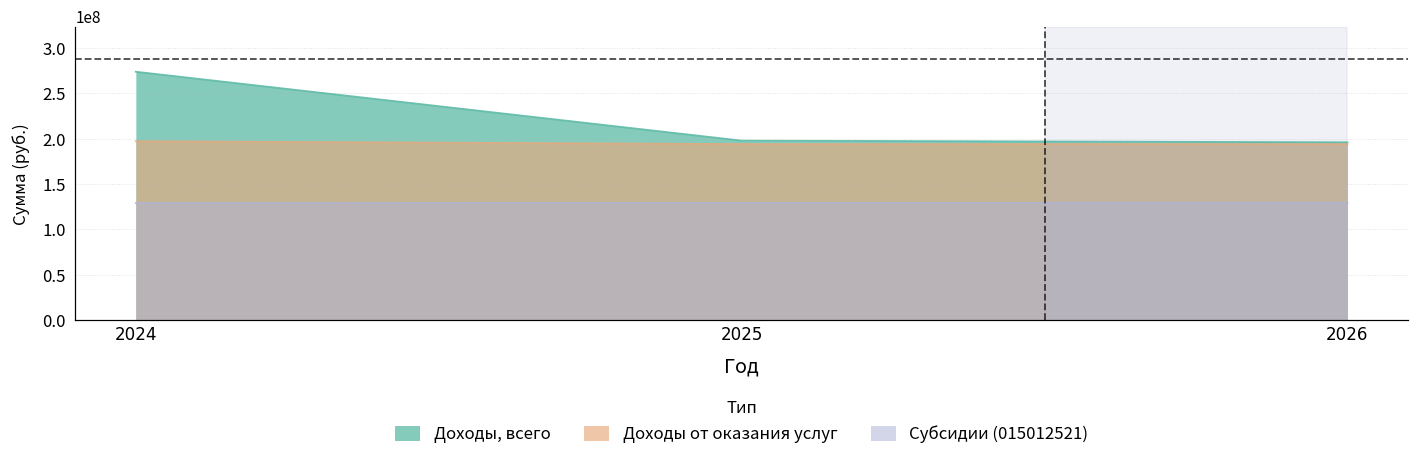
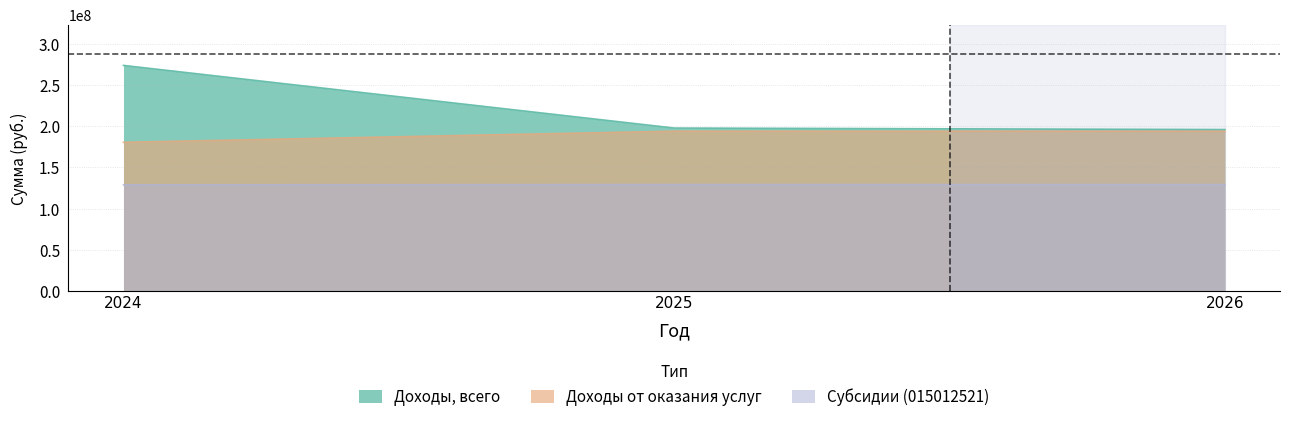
  {
    "Доходы, всего": {
      "2024": 270000000,
      "2025": 200000000
    },
    "Доходы от оказания услуг": {
-     "2024": 200000000,
+     "2024": 180000000,
      "2025": 190000000
    },
    "Субсидии (015012521)": {
      "2024": 130000000,
      "2025": 130000000,
      "2026": 130000000
    }
  }
